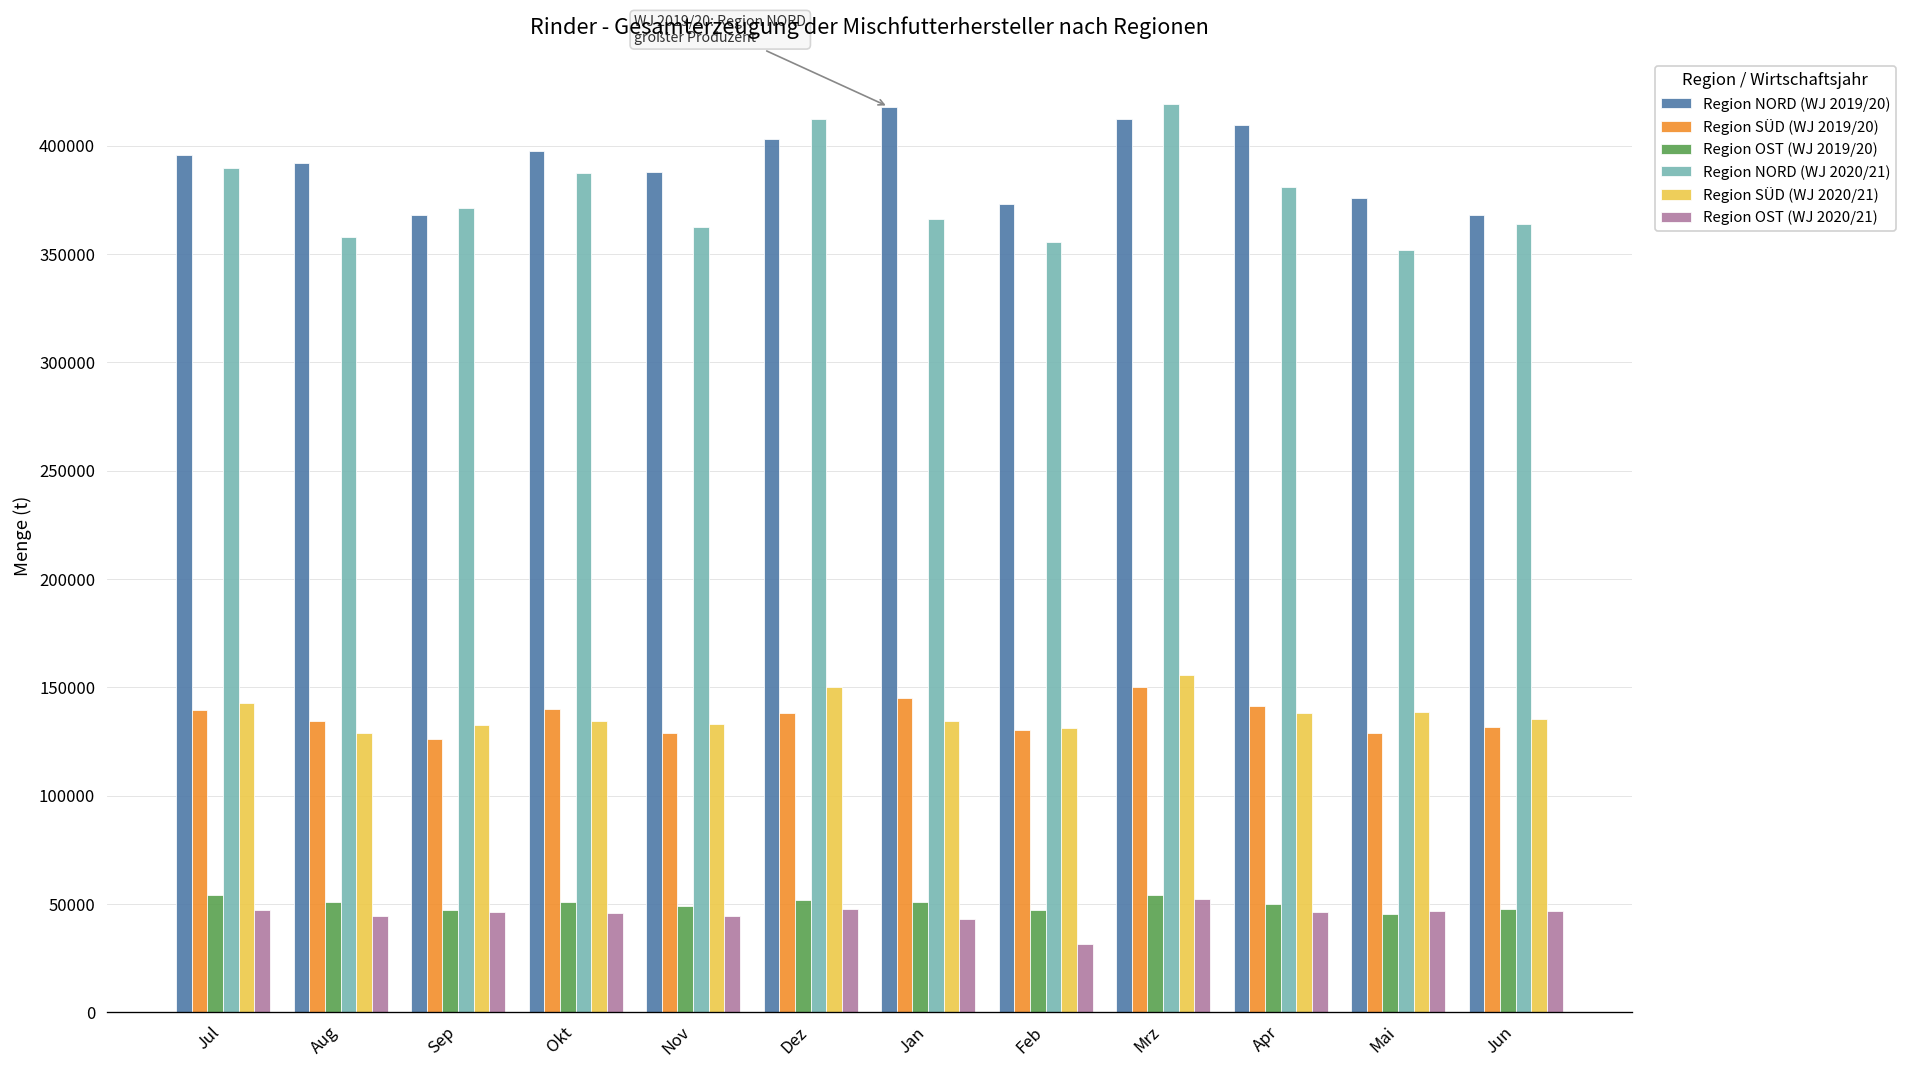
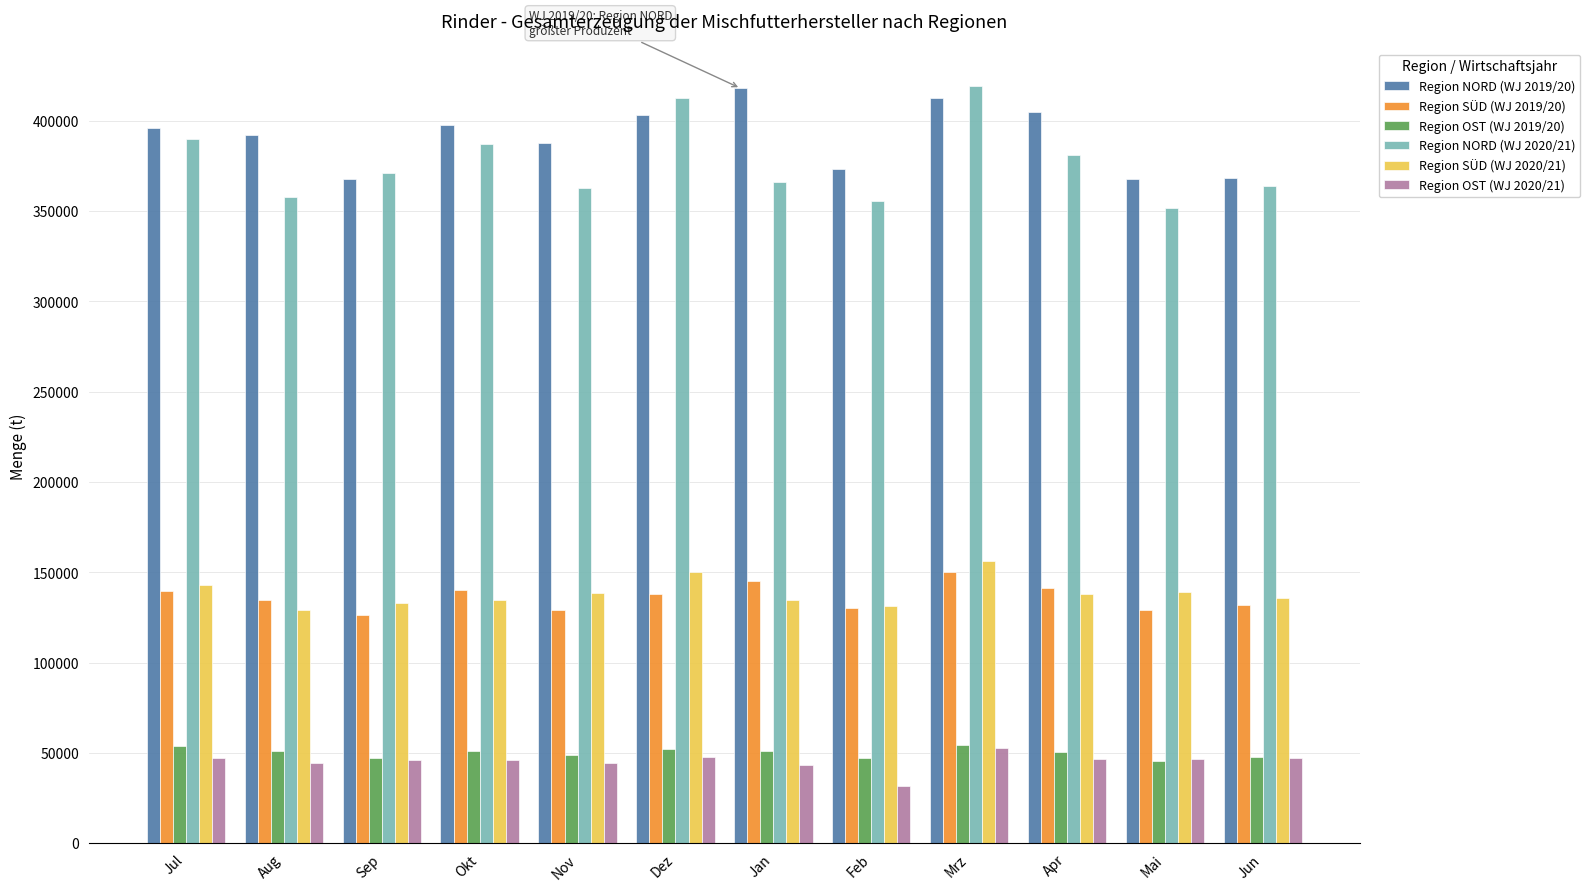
  {
    "Region NORD (WJ 2019/20)": {
      "Jul": 396000,
      "Aug": 392000,
      "Sep": 368000,
      "Okt": 398000,
      "Nov": 388000,
      "Dez": 403000,
      "Feb": 373000,
      "Mrz": 412000,
-     "Apr": 410000,
-     "Mai": 376000,
+     "Apr": 405000,
+     "Mai": 368000,
      "Jun": 368000
    },
    "Region SÜD (WJ 2019/20)": {
      "Jul": 140000,
      "Aug": 135000,
      "Sep": 126000,
      "Okt": 140000,
      "Nov": 129000,
      "Dez": 138000,
      "Jan": 145000,
      "Feb": 130000,
      "Mrz": 150000,
      "Apr": 142000,
      "Mai": 129000,
      "Jun": 132000
    },
    "Region OST (WJ 2019/20)": {
      "Jul": 54000,
      "Aug": 51000,
      "Sep": 47000,
      "Okt": 51000,
      "Nov": 49000,
      "Dez": 52000,
      "Jan": 51000,
      "Feb": 47000,
      "Mrz": 54000,
      "Apr": 50000,
      "Mai": 45000,
      "Jun": 48000
    },
    "Region NORD (WJ 2020/21)": {
      "Jul": 390000,
      "Aug": 358000,
      "Sep": 371000,
      "Okt": 387000,
      "Nov": 363000,
      "Dez": 413000,
      "Jan": 366000,
      "Feb": 355000,
      "Mrz": 419000,
      "Apr": 381000,
      "Mai": 352000,
      "Jun": 364000
    },
    "Region SÜD (WJ 2020/21)": {
      "Jul": 143000,
      "Aug": 129000,
      "Sep": 133000,
      "Okt": 134000,
-     "Nov": 133000,
+     "Nov": 139000,
      "Dez": 150000,
      "Jan": 134000,
      "Feb": 131000,
      "Mrz": 156000,
      "Apr": 138000,
      "Mai": 139000,
      "Jun": 136000
    },
    "Region OST (WJ 2020/21)": {
      "Jul": 47000,
      "Aug": 45000,
      "Sep": 46000,
      "Okt": 46000,
      "Nov": 44000,
      "Dez": 48000,
      "Jan": 43000,
      "Feb": 32000,
      "Mrz": 53000,
      "Apr": 46000,
      "Mai": 47000,
      "Jun": 47000
    }
  }
